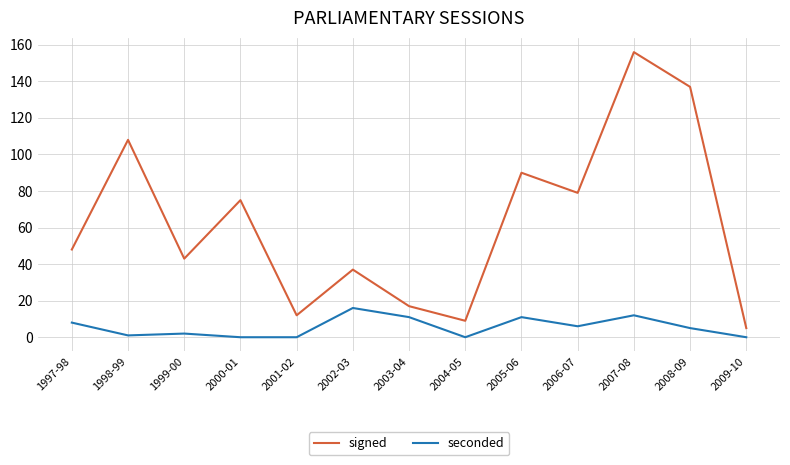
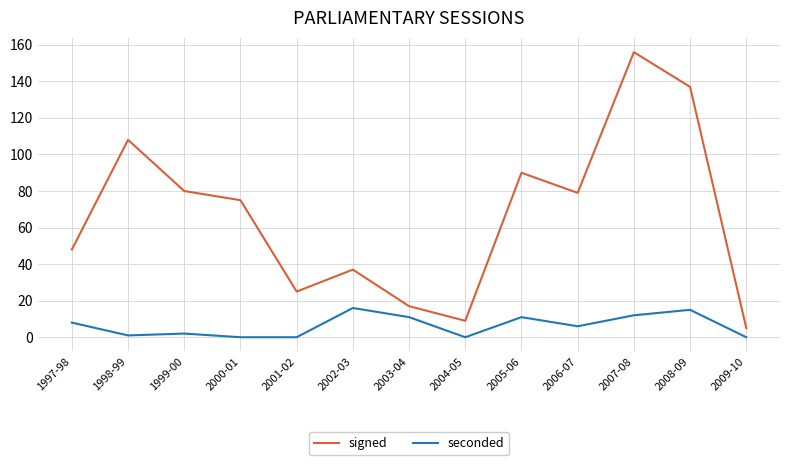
  {
    "signed": {
      "1997-98": 48,
      "1998-99": 108,
-     "1999-00": 43,
+     "1999-00": 80,
      "2000-01": 75,
-     "2001-02": 12,
+     "2001-02": 25,
      "2002-03": 37,
      "2003-04": 17,
      "2004-05": 9,
      "2005-06": 90,
      "2006-07": 79,
      "2007-08": 156,
      "2008-09": 137,
      "2009-10": 5
    },
    "seconded": {
      "1997-98": 8,
      "1998-99": 1,
      "1999-00": 2,
      "2000-01": 0,
      "2001-02": 0,
      "2002-03": 16,
      "2003-04": 11,
      "2004-05": 0,
      "2005-06": 11,
      "2006-07": 6,
      "2007-08": 12,
-     "2008-09": 5,
+     "2008-09": 15,
      "2009-10": 0
    }
  }
